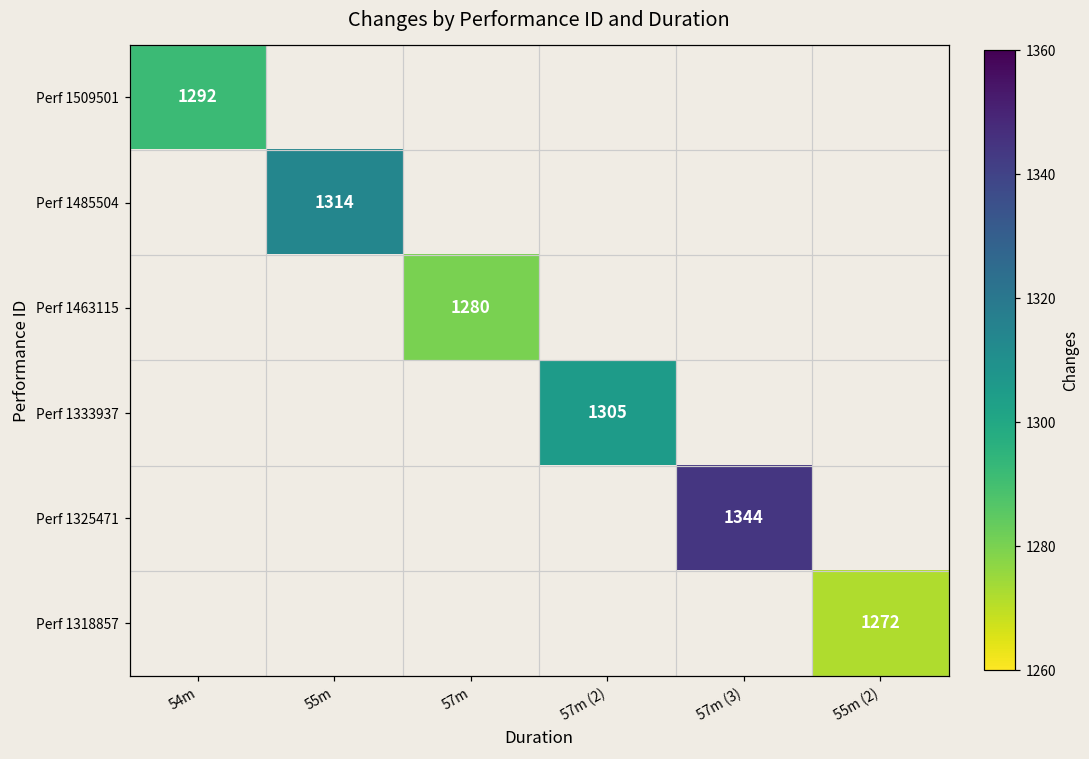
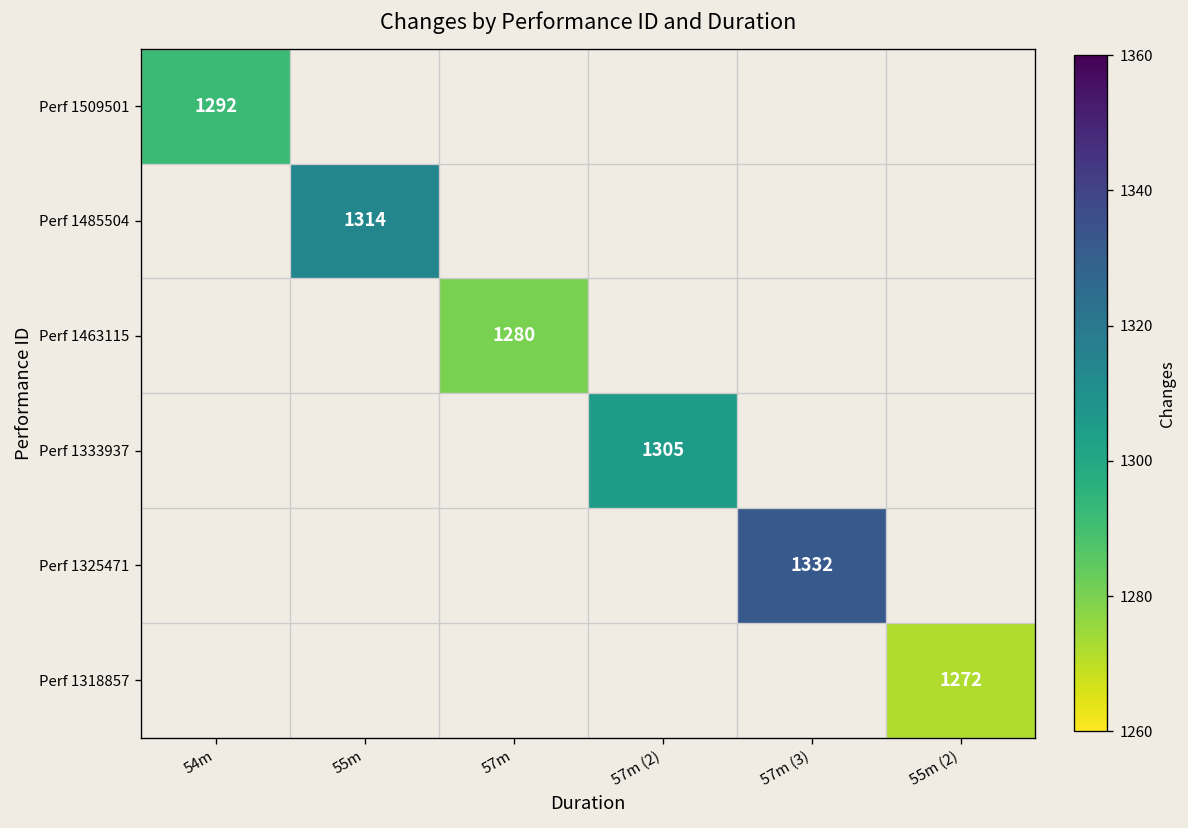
  {
    "Perf 1509501": {
      "54m": 1292
    },
    "Perf 1485504": {
      "55m": 1314
    },
    "Perf 1463115": {
      "57m": 1280
    },
    "Perf 1333937": {
      "57m (2)": 1305
    },
    "Perf 1325471": {
-     "57m (3)": 1344
+     "57m (3)": 1332
    },
    "Perf 1318857": {
      "55m (2)": 1272
    }
  }
